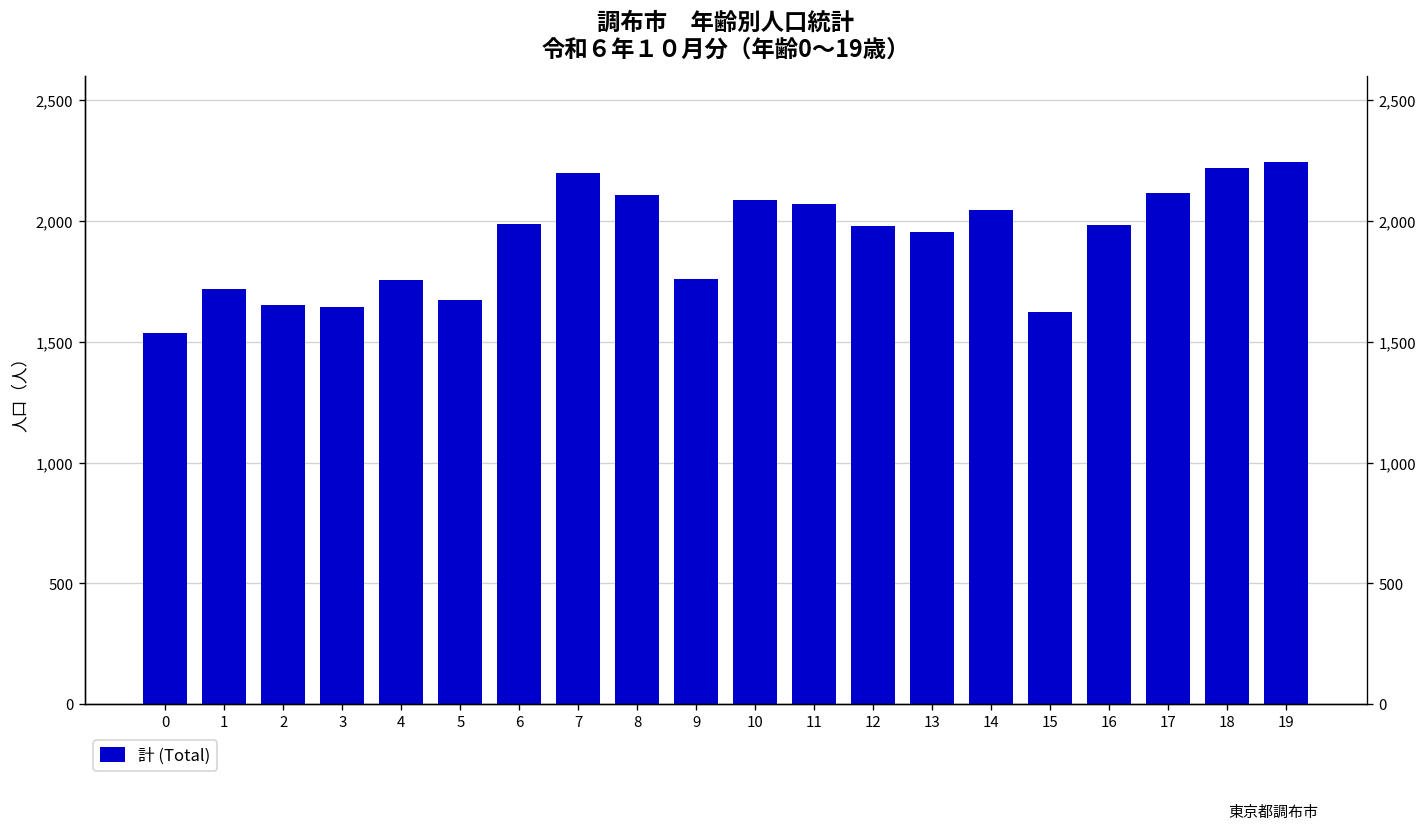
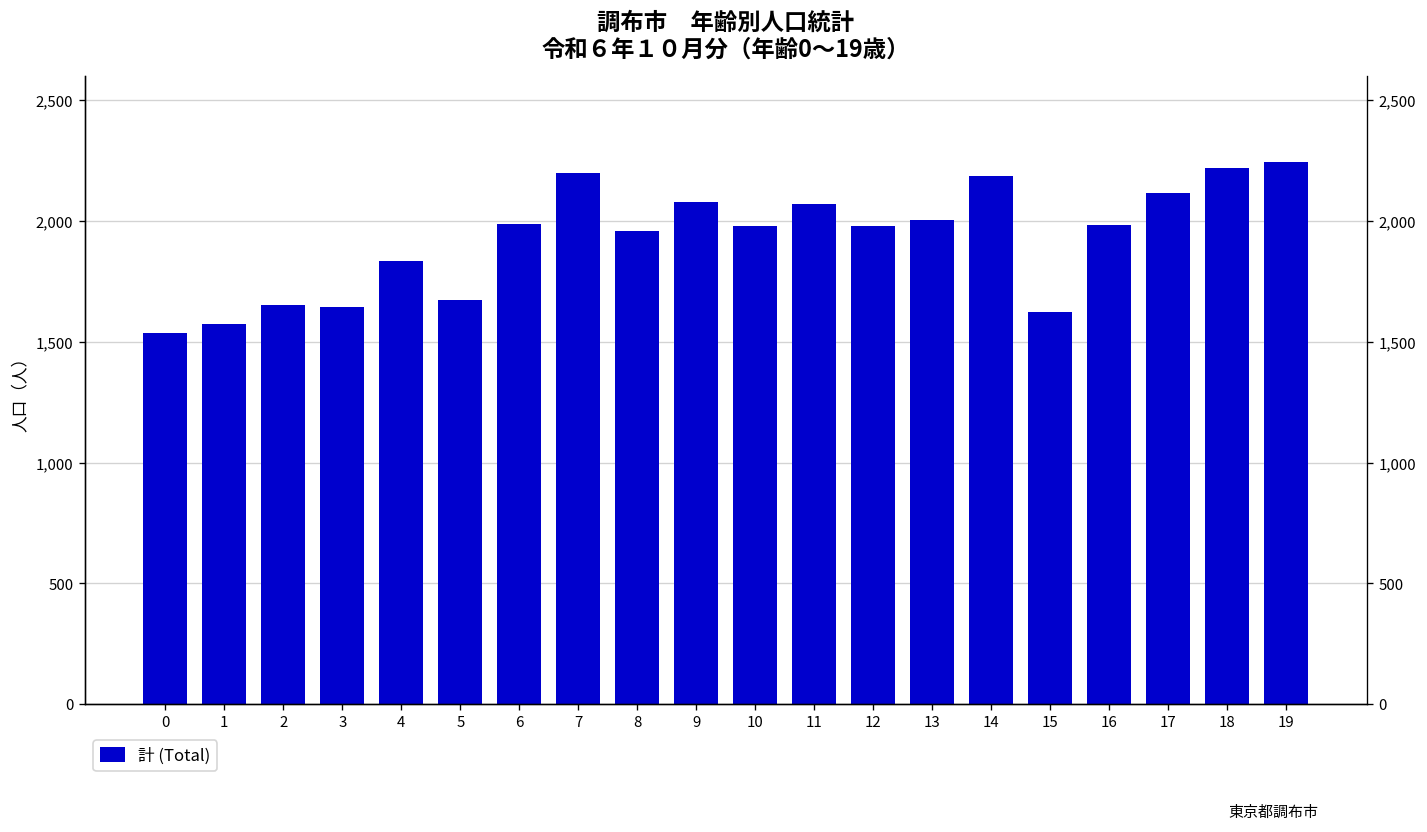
  {
    "0": "1,540",
-   "1": "1,720",
+   "1": "1,570",
    "2": "1,650",
    "3": "1,640",
-   "4": "1,760",
+   "4": "1,830",
    "5": "1,680",
    "6": "1,990",
    "7": "2,200",
-   "8": "2,110",
-   "9": "1,760",
-   "10": "2,090",
+   "8": "1,960",
+   "9": "2,080",
+   "10": "1,980",
    "11": "2,070",
    "12": "1,980",
-   "13": "1,950",
-   "14": "2,050",
+   "13": "2,010",
+   "14": "2,190",
    "15": "1,620",
    "16": "1,980",
    "17": "2,120",
    "18": "2,220",
    "19": "2,240"
  }
